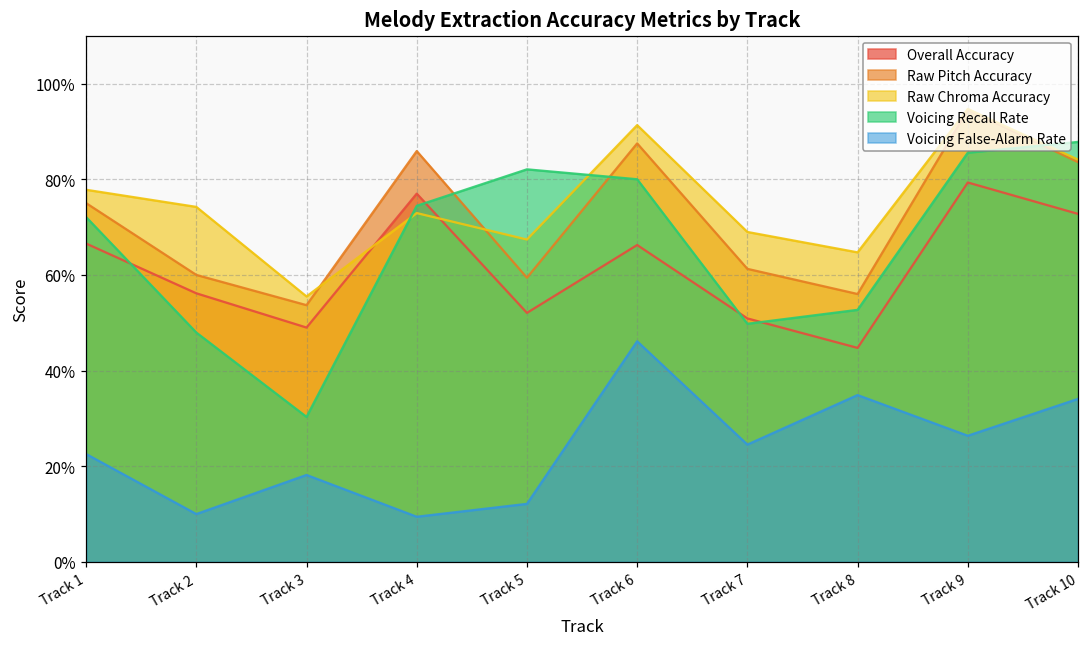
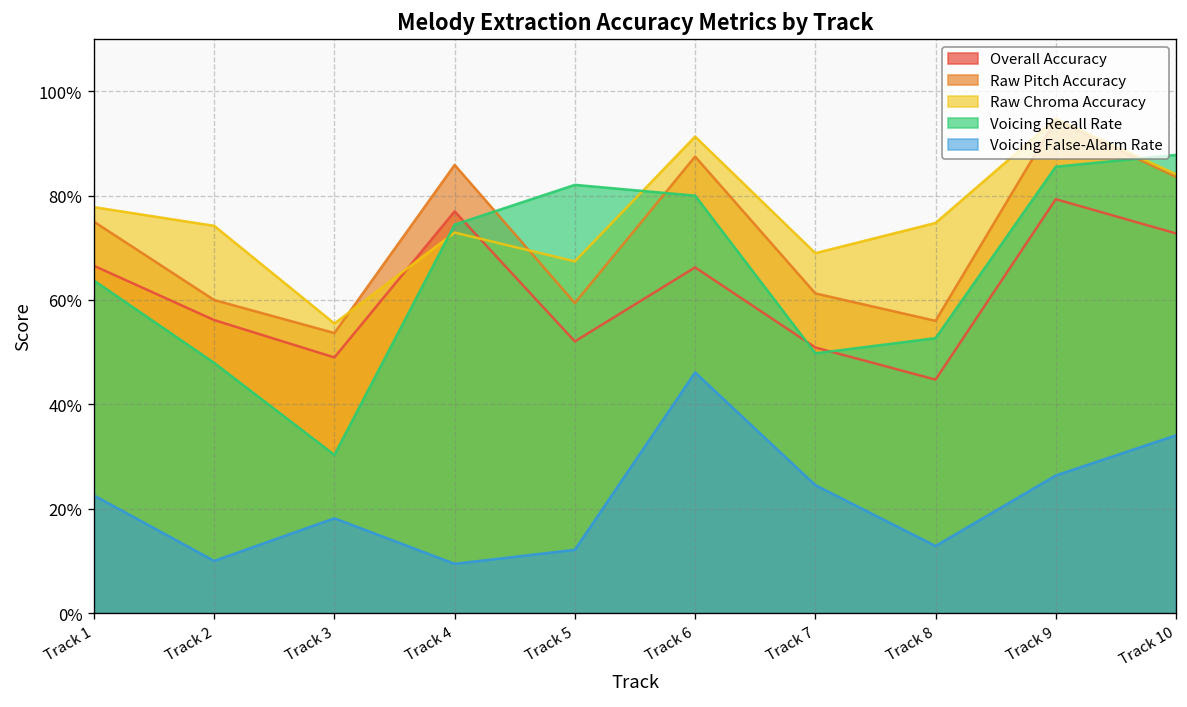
  {
    "Raw Chroma Accuracy": {
      "Track 1": "78%",
      "Track 2": "74%",
      "Track 3": "55%",
      "Track 4": "73%",
      "Track 5": "67%",
      "Track 6": "91%",
      "Track 7": "69%",
-     "Track 8": "65%"
+     "Track 8": "75%"
    },
    "Voicing Recall Rate": {
-     "Track 1": "72%",
+     "Track 1": "64%",
      "Track 2": "48%",
      "Track 3": "30%",
      "Track 4": "74%",
      "Track 5": "82%",
      "Track 6": "80%",
      "Track 7": "50%",
      "Track 8": "53%",
      "Track 9": "86%",
      "Track 10": "88%"
    },
    "Voicing False-Alarm Rate": {
      "Track 1": "23%",
      "Track 2": "10%",
      "Track 3": "18%",
      "Track 4": "9%",
      "Track 5": "12%",
      "Track 6": "46%",
      "Track 7": "25%",
-     "Track 8": "35%",
+     "Track 8": "13%",
      "Track 9": "26%",
      "Track 10": "34%"
    }
  }
